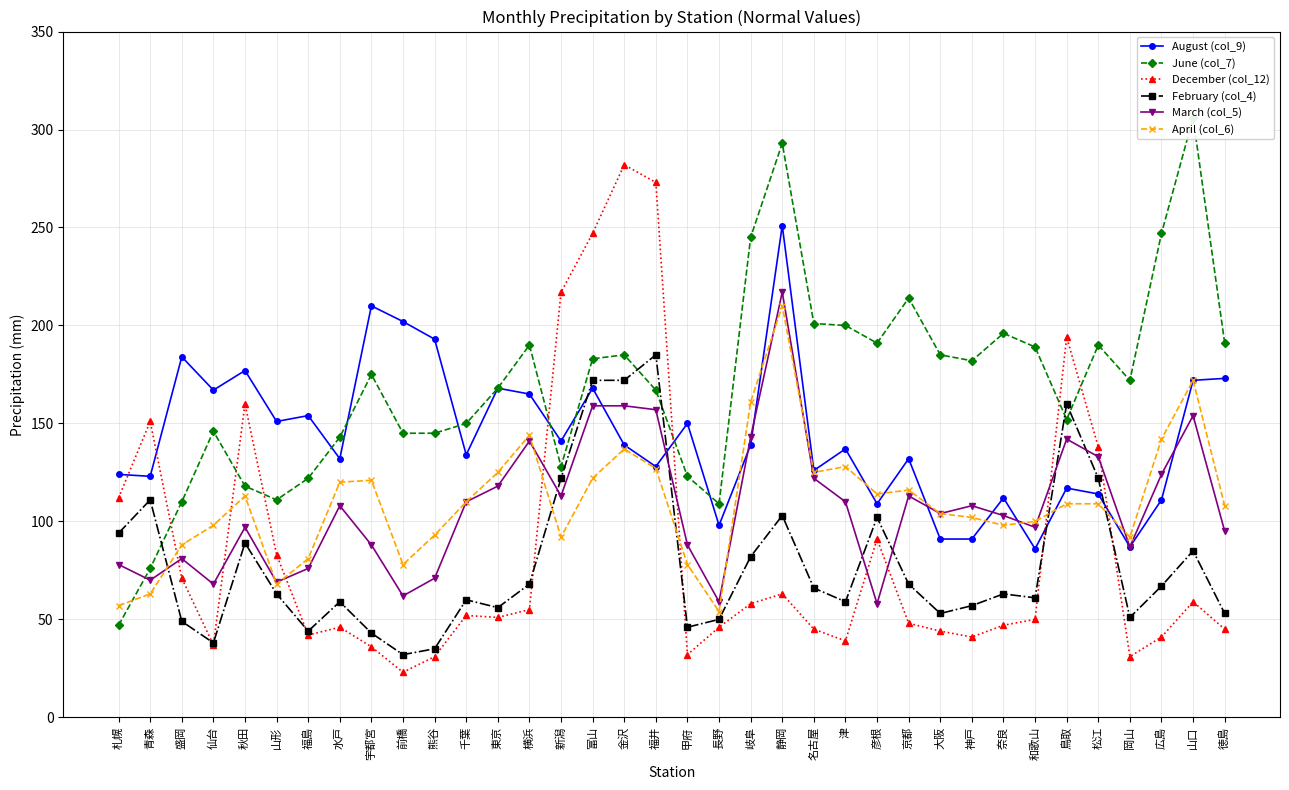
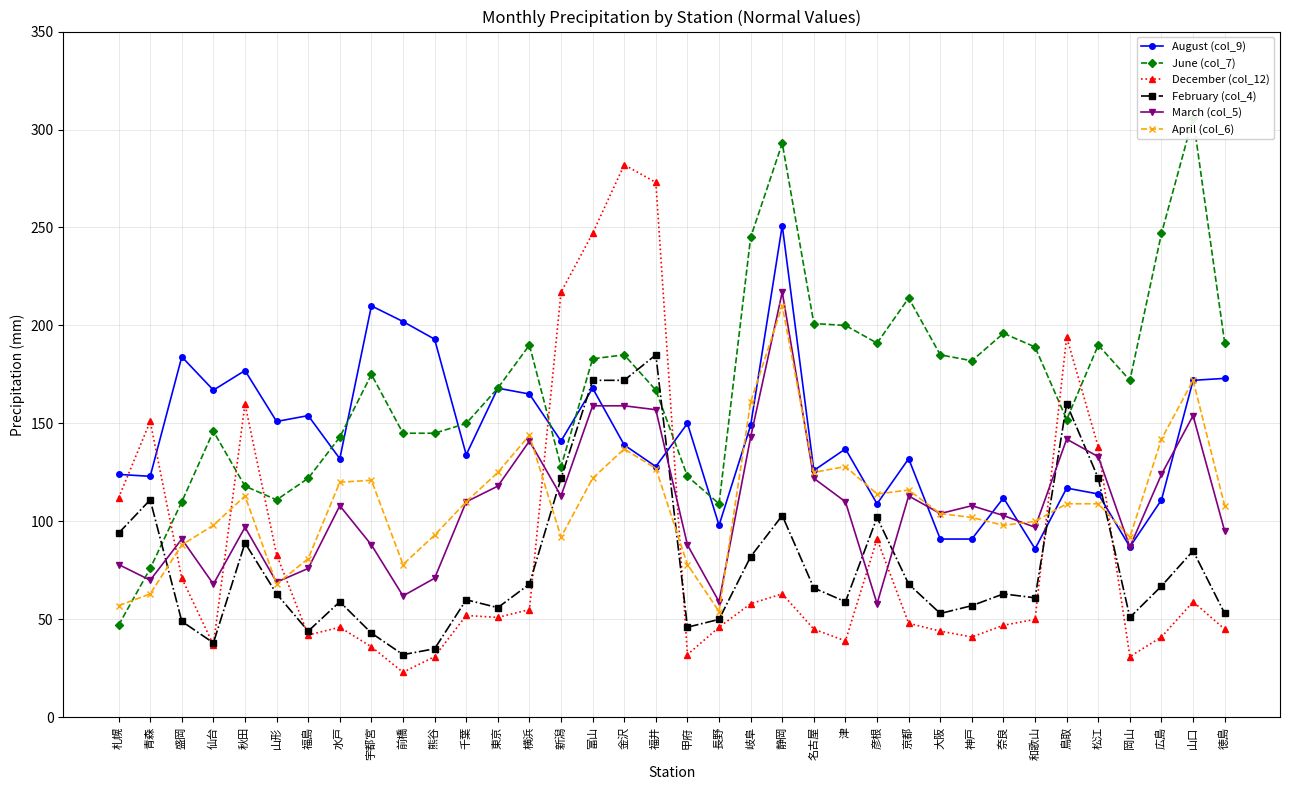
  {
    "August (col_9)": {
      "札幌": 124,
      "青森": 123,
      "盛岡": 184,
      "仙台": 167,
      "秋田": 177,
      "山形": 151,
      "福島": 154,
      "水戸": 132,
      "宇都宮": 210,
      "前橋": 202,
      "熊谷": 193,
      "千葉": 134,
      "横浜": 165,
      "新潟": 141,
      "富山": 168,
      "金沢": 139,
      "甲府": 150,
      "長野": 98,
-     "岐阜": 139,
+     "岐阜": 149,
      "静岡": 251,
      "津": 137,
      "彦根": 109,
      "京都": 132,
      "大阪": 91,
      "神戸": 91,
      "奈良": 112,
      "和歌山": 86,
      "鳥取": 117,
      "松江": 114,
      "広島": 111,
      "徳島": 173
    },
    "June (col_7)": {
      "札幌": 47,
      "青森": 76,
      "盛岡": 110,
      "仙台": 146,
      "秋田": 118,
      "山形": 111,
      "福島": 122,
      "水戸": 143,
      "宇都宮": 175,
      "前橋": 145,
      "熊谷": 145,
      "千葉": 150,
      "横浜": 190,
      "新潟": 128,
      "富山": 183,
      "金沢": 185,
      "福井": 167,
      "甲府": 123,
      "長野": 109,
      "岐阜": 245,
      "静岡": 293,
      "名古屋": 201,
      "津": 200,
      "彦根": 191,
      "京都": 214,
      "大阪": 185,
      "神戸": 182,
      "奈良": 196,
      "和歌山": 189,
      "鳥取": 152,
      "松江": 190,
      "岡山": 172,
      "広島": 247,
      "徳島": 191
    },
    "December (col_12)": {
      "札幌": 112,
      "青森": 151,
      "盛岡": 71,
      "秋田": 160,
      "山形": 83,
      "福島": 42,
      "水戸": 46,
      "宇都宮": 36,
      "前橋": 23,
      "熊谷": 31,
      "千葉": 52,
      "東京": 51,
      "横浜": 55,
      "新潟": 217,
      "富山": 247,
      "金沢": 282,
      "福井": 273,
      "甲府": 32,
      "長野": 46,
      "岐阜": 58,
      "静岡": 63,
      "名古屋": 45,
      "津": 39,
      "彦根": 91,
      "京都": 48,
      "大阪": 44,
      "神戸": 41,
      "奈良": 47,
      "和歌山": 50,
      "鳥取": 194,
      "松江": 138,
      "岡山": 31,
      "広島": 41,
      "山口": 59,
      "徳島": 45
    },
    "February (col_4)": {
      "札幌": 94,
      "青森": 111,
      "盛岡": 49,
      "秋田": 89,
      "山形": 63,
      "福島": 44,
      "水戸": 59,
      "宇都宮": 43,
      "前橋": 32,
      "熊谷": 35,
      "千葉": 60,
      "東京": 56,
      "横浜": 68,
      "新潟": 122,
      "富山": 172,
      "金沢": 172,
      "福井": 185,
      "甲府": 46,
      "長野": 50,
      "岐阜": 82,
      "静岡": 103,
      "名古屋": 66,
      "津": 59,
      "彦根": 102,
      "京都": 68,
      "大阪": 53,
      "神戸": 57,
      "奈良": 63,
      "和歌山": 61,
      "鳥取": 160,
      "松江": 122,
      "岡山": 51,
      "広島": 67,
      "山口": 85,
      "徳島": 53
    },
    "March (col_5)": {
      "札幌": 78,
      "青森": 70,
-     "盛岡": 81,
+     "盛岡": 91,
      "仙台": 68,
      "秋田": 97,
      "福島": 76,
      "水戸": 108,
      "宇都宮": 88,
      "前橋": 62,
      "熊谷": 71,
      "東京": 118,
      "横浜": 141,
      "新潟": 113,
      "富山": 159,
      "金沢": 159,
      "福井": 157,
      "甲府": 88,
      "長野": 59,
      "岐阜": 143,
      "静岡": 217,
      "名古屋": 122,
      "津": 110,
      "彦根": 58,
      "京都": 113,
      "神戸": 108,
      "奈良": 103,
      "和歌山": 97,
      "鳥取": 142,
      "松江": 133,
      "広島": 124,
      "山口": 154,
      "徳島": 95
    },
    "April (col_6)": {
      "札幌": 57,
      "青森": 63,
      "盛岡": 88,
      "仙台": 98,
      "秋田": 113,
      "福島": 81,
      "水戸": 120,
      "宇都宮": 121,
      "前橋": 78,
      "熊谷": 93,
      "東京": 125,
      "横浜": 144,
      "新潟": 92,
      "富山": 122,
      "金沢": 137,
      "甲府": 78,
      "長野": 54,
      "岐阜": 161,
      "静岡": 210,
      "津": 128,
      "彦根": 114,
      "京都": 116,
      "神戸": 102,
      "奈良": 98,
      "和歌山": 100,
      "鳥取": 109,
      "松江": 109,
      "岡山": 92,
      "広島": 142,
      "徳島": 108
    }
  }
